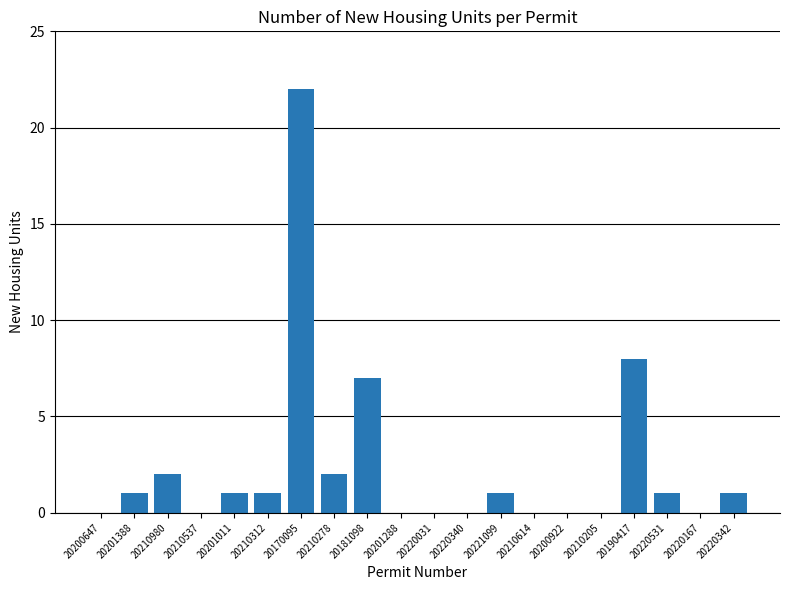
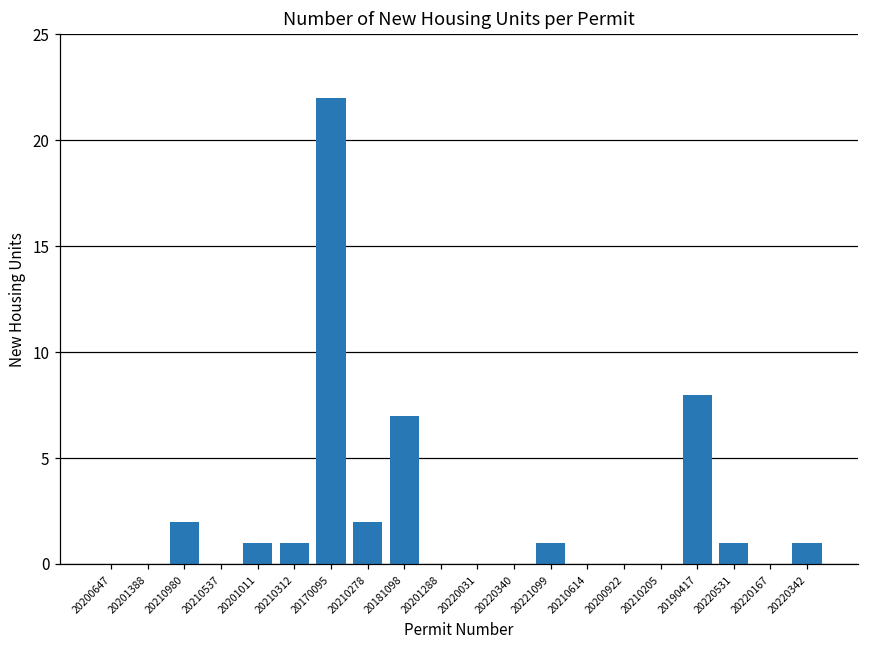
  {
    "20200647": 0,
-   "20201388": 1,
+   "20201388": 0,
    "20210980": 2,
    "20210537": 0,
    "20201011": 1,
    "20210312": 1,
    "20170095": 22,
    "20210278": 2,
    "20181098": 7,
    "20201288": 0,
    "20220031": 0,
    "20220340": 0,
    "20221099": 1,
    "20210614": 0,
    "20200922": 0,
    "20210205": 0,
    "20190417": 8,
    "20220531": 1,
    "20220167": 0,
    "20220342": 1
  }
